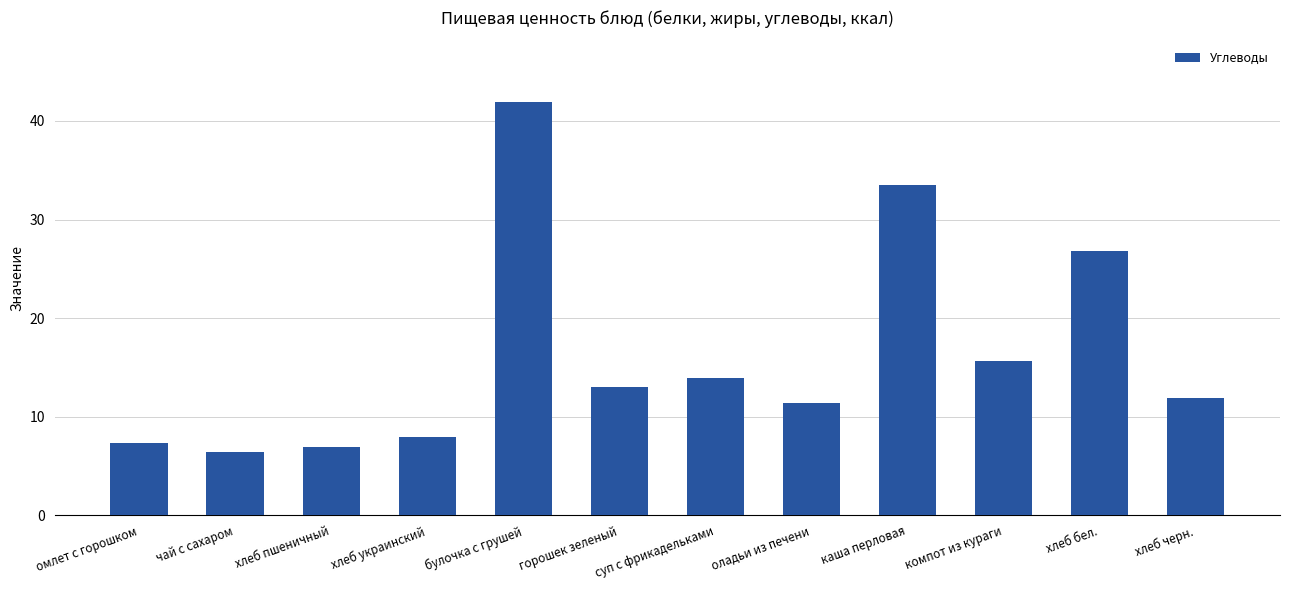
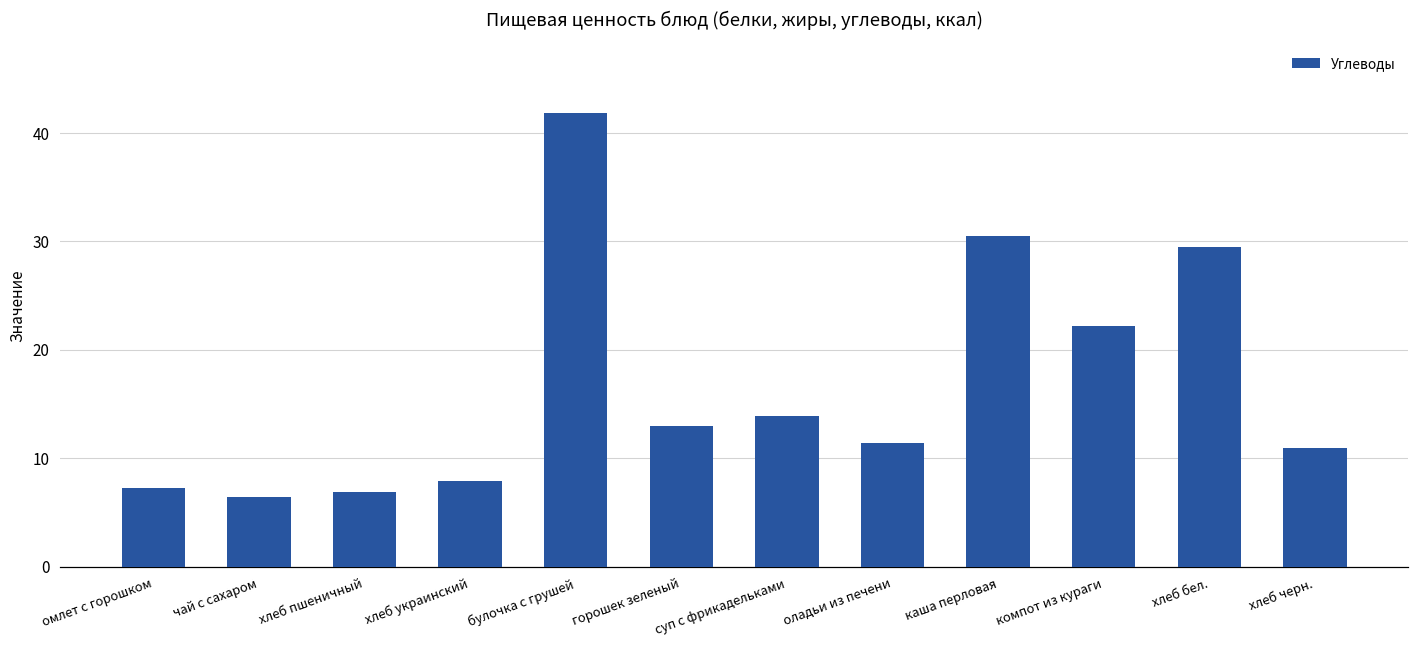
  {
    "омлет с горошком": 7,
    "чай с сахаром": 6,
    "хлеб пшеничный": 7,
    "хлеб украинский": 8,
    "булочка с грушей": 42,
    "горошек зеленый": 13,
    "суп с фрикадельками": 14,
    "оладьи из печени": 11,
-   "каша перловая": 34,
-   "компот из кураги": 16,
-   "хлеб бел.": 27,
-   "хлеб черн.": 12
+   "каша перловая": 31,
+   "компот из кураги": 22,
+   "хлеб бел.": 30,
+   "хлеб черн.": 11
  }
